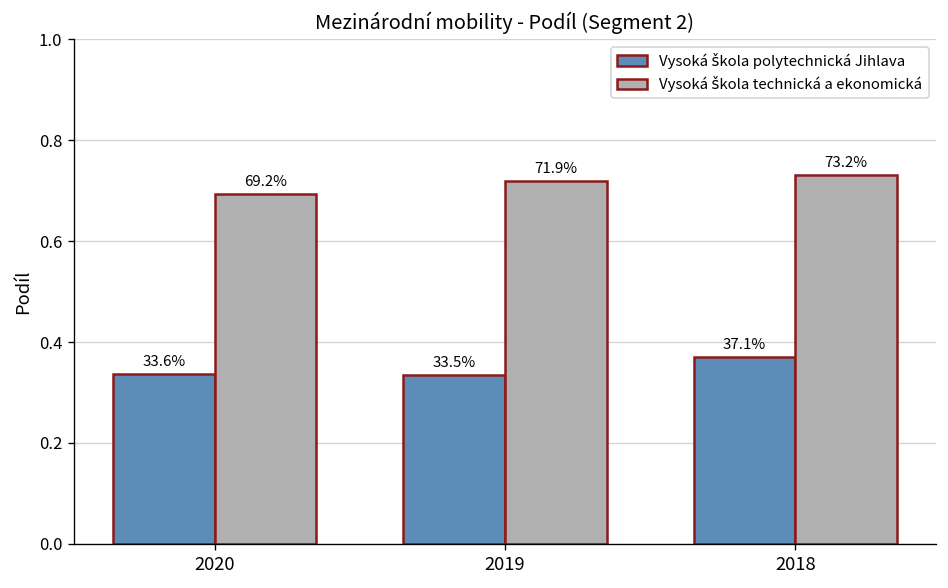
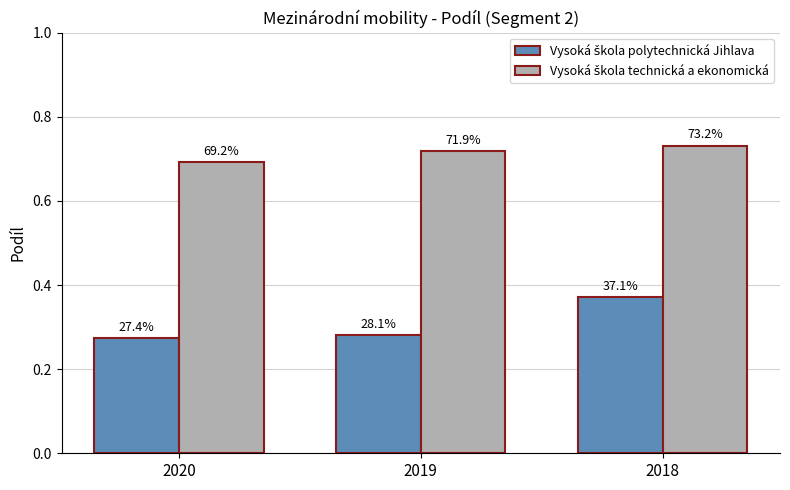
  {
    "Vysoká škola polytechnická Jihlava": {
-     "2020": "33.6%",
-     "2019": "33.5%",
+     "2020": "27.4%",
+     "2019": "28.1%",
      "2018": "37.1%"
    },
    "Vysoká škola technická a ekonomická": {
      "2020": "69.2%",
      "2019": "71.9%",
      "2018": "73.2%"
    }
  }
